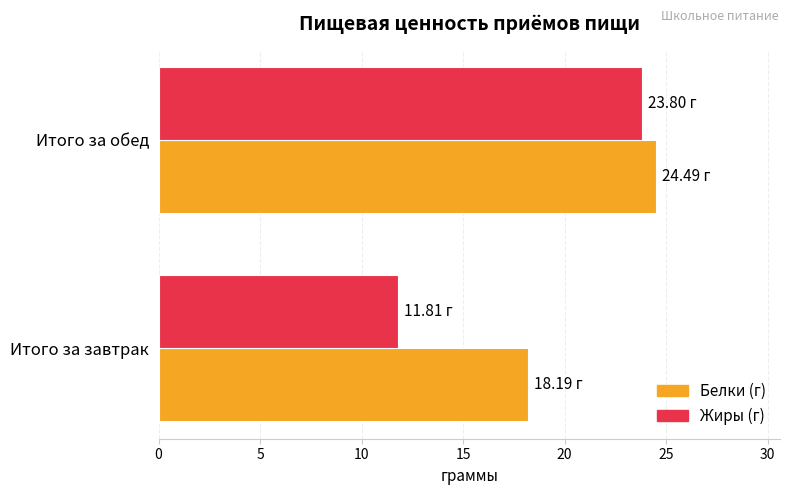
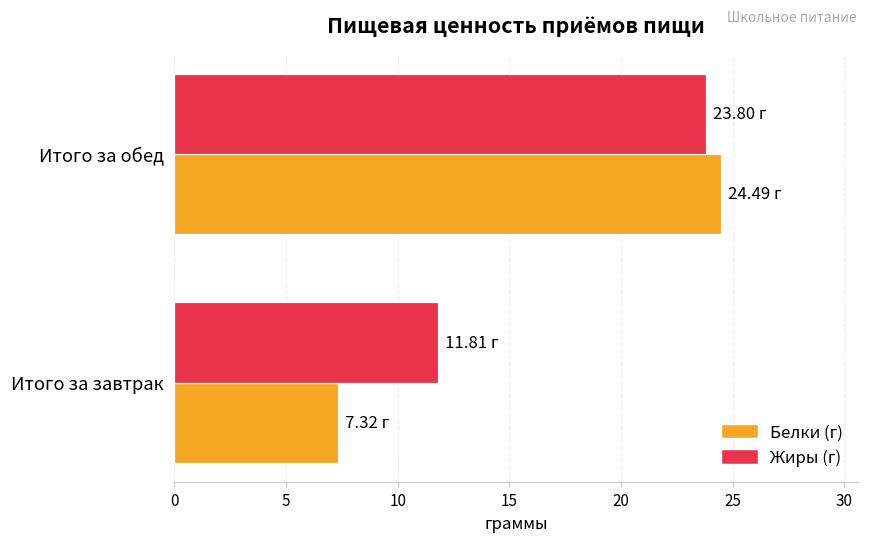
  {
    "Белки (г)": {
      "Итого за обед": 24.49,
-     "Итого за завтрак": 18.19
+     "Итого за завтрак": 7.32
    },
    "Жиры (г)": {
      "Итого за обед": 23.80,
      "Итого за завтрак": 11.81
    }
  }
